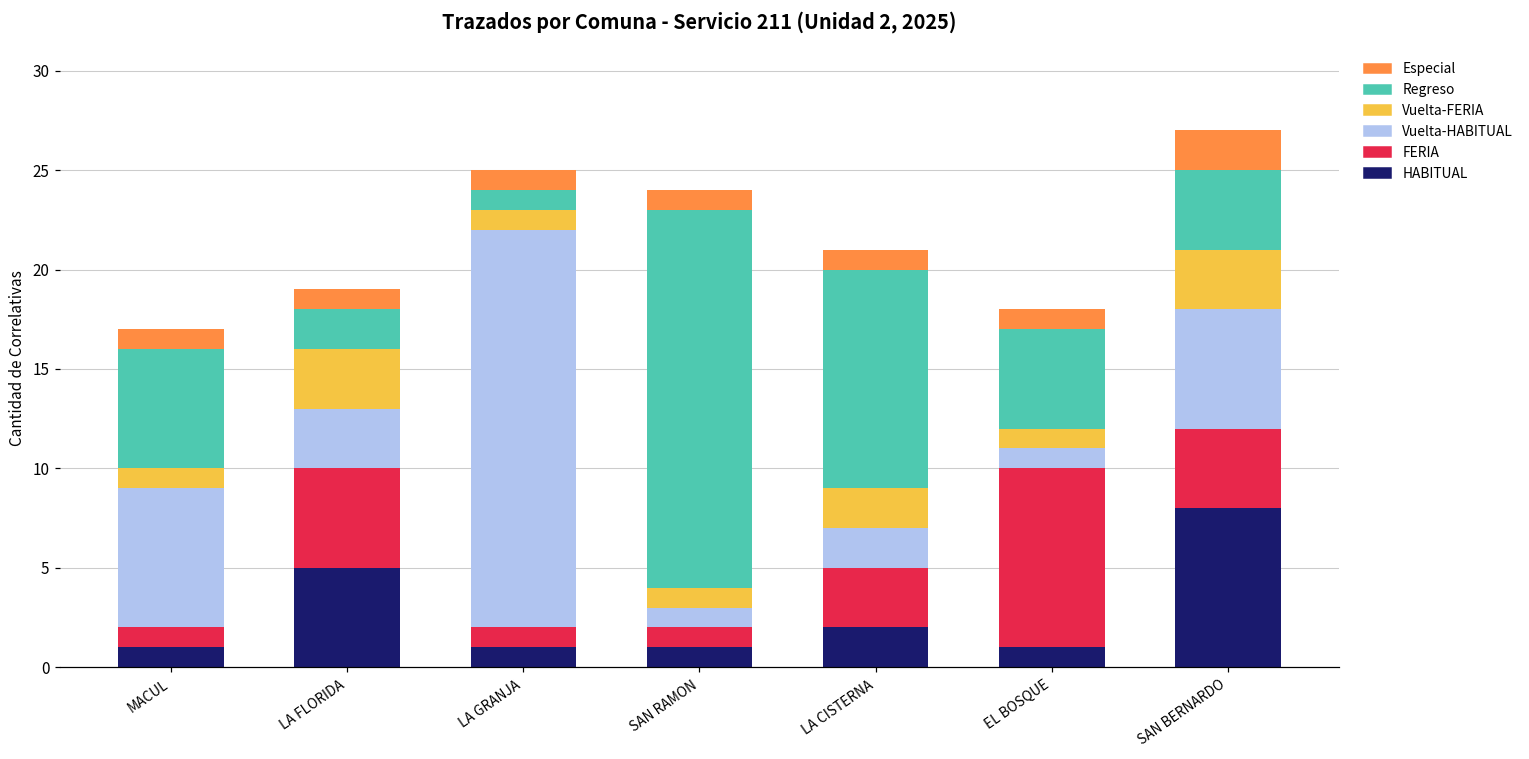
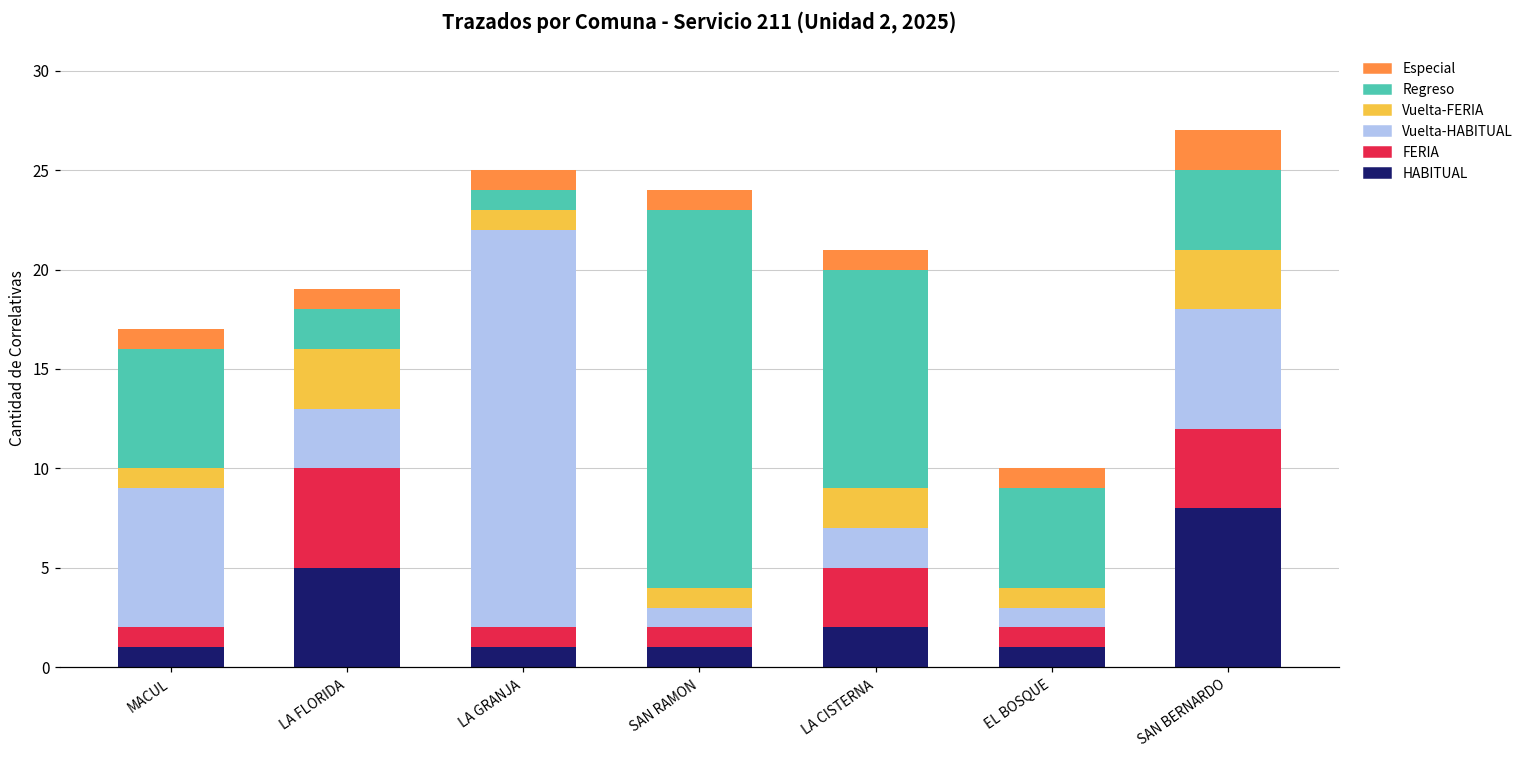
  {
    "HABITUAL": {
      "MACUL": 1,
      "LA FLORIDA": 5,
      "LA GRANJA": 1,
      "SAN RAMON": 1,
      "LA CISTERNA": 2,
      "EL BOSQUE": 1,
      "SAN BERNARDO": 8
    },
    "FERIA": {
      "MACUL": 1,
      "LA FLORIDA": 5,
      "LA GRANJA": 1,
      "SAN RAMON": 1,
      "LA CISTERNA": 3,
-     "EL BOSQUE": 9,
+     "EL BOSQUE": 1,
      "SAN BERNARDO": 4
    },
    "Vuelta-HABITUAL": {
      "MACUL": 7,
      "LA FLORIDA": 3,
      "LA GRANJA": 20,
      "SAN RAMON": 1,
      "LA CISTERNA": 2,
      "EL BOSQUE": 1,
      "SAN BERNARDO": 6
    },
    "Regreso": {
      "MACUL": 6,
      "LA FLORIDA": 2,
      "LA GRANJA": 1,
      "SAN RAMON": 19,
      "LA CISTERNA": 11,
      "EL BOSQUE": 5,
      "SAN BERNARDO": 4
    }
  }
